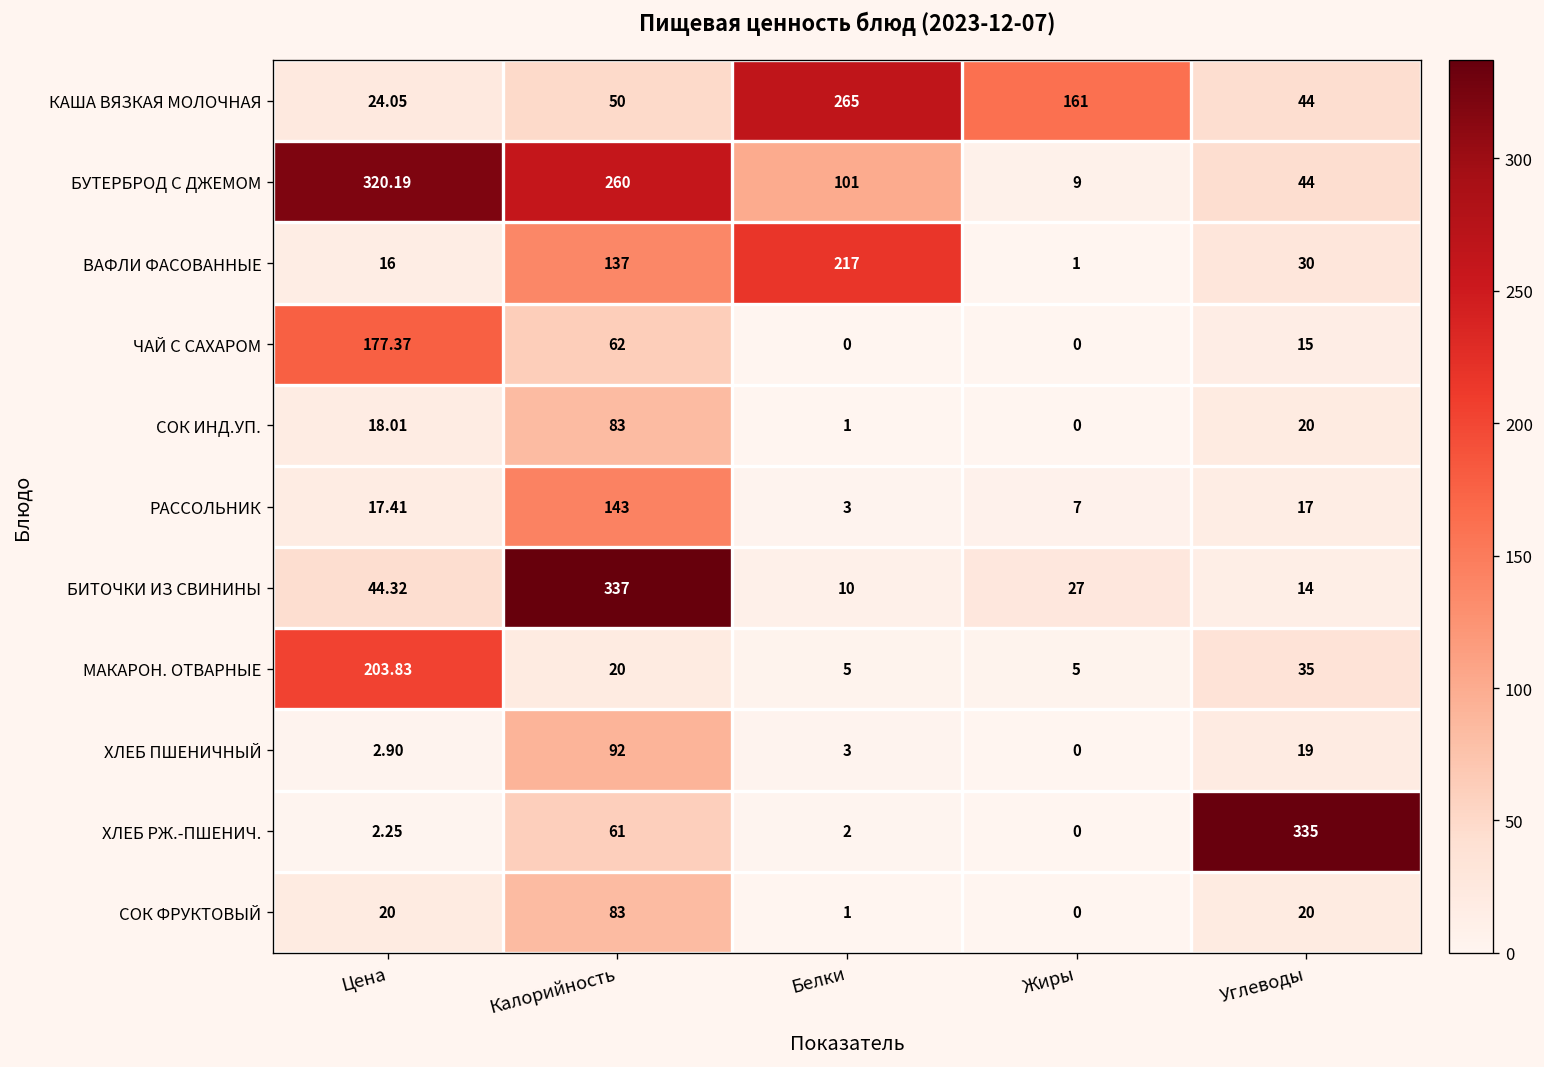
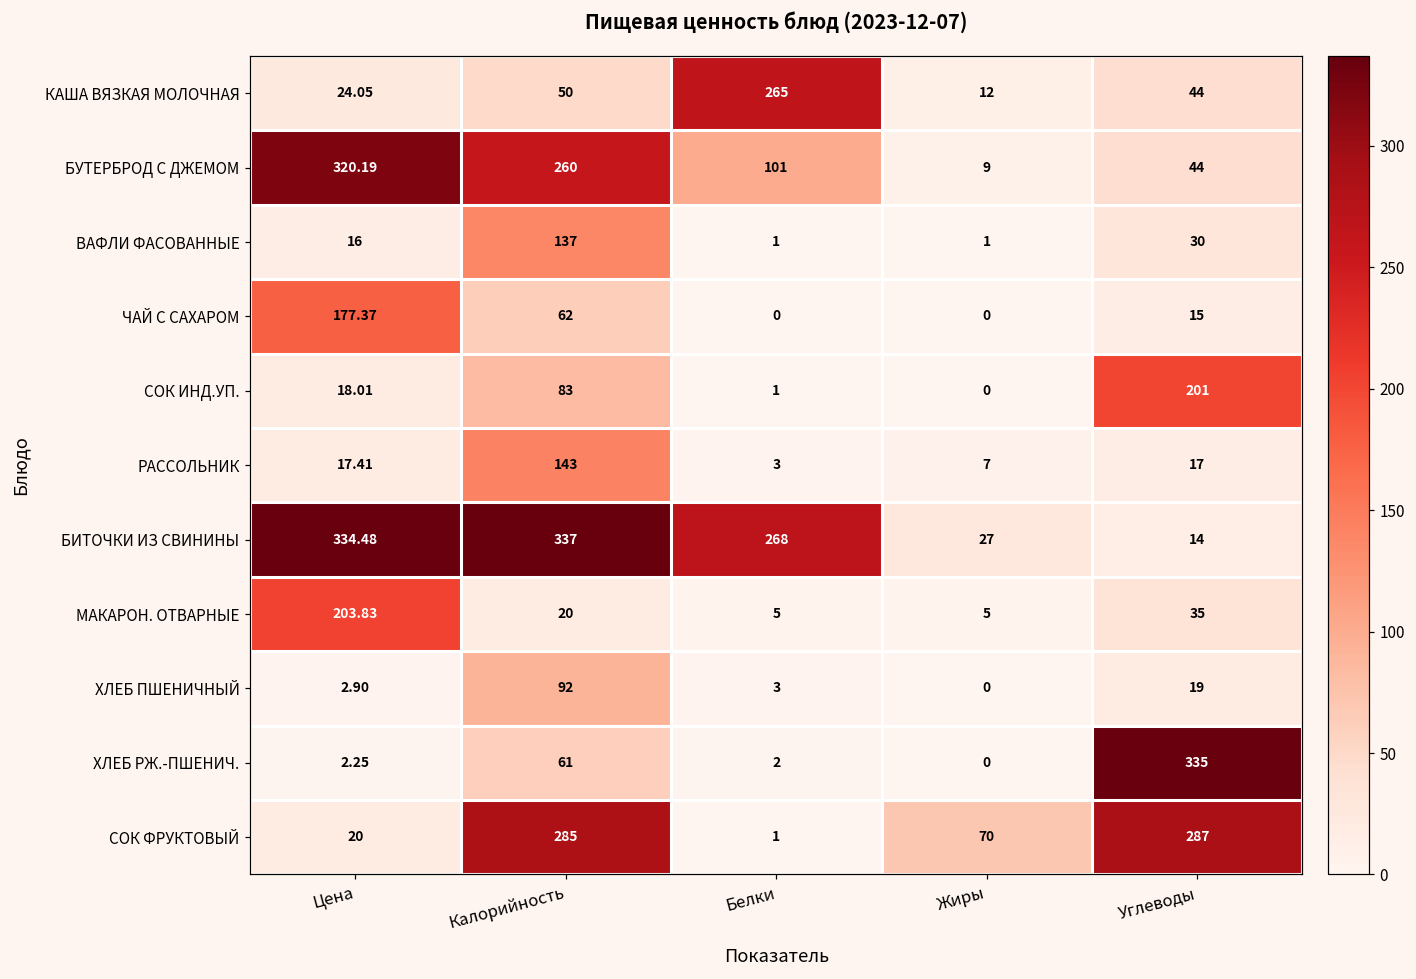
  {
    "КАША ВЯЗКАЯ МОЛОЧНАЯ": {
      "Цена": 24.05,
      "Калорийность": 50,
      "Белки": 265,
-     "Жиры": 161,
+     "Жиры": 12,
      "Углеводы": 44
    },
    "БУТЕРБРОД С ДЖЕМОМ": {
      "Цена": 320.19,
      "Калорийность": 260,
      "Белки": 101,
      "Жиры": 9,
      "Углеводы": 44
    },
    "ВАФЛИ ФАСОВАННЫЕ": {
      "Цена": 16,
      "Калорийность": 137,
-     "Белки": 217,
+     "Белки": 1,
      "Жиры": 1,
      "Углеводы": 30
    },
    "ЧАЙ С САХАРОМ": {
      "Цена": 177.37,
      "Калорийность": 62,
      "Белки": 0,
      "Жиры": 0,
      "Углеводы": 15
    },
    "СОК ИНД.УП.": {
      "Цена": 18.01,
      "Калорийность": 83,
      "Белки": 1,
      "Жиры": 0,
-     "Углеводы": 20
+     "Углеводы": 201
    },
    "РАССОЛЬНИК": {
      "Цена": 17.41,
      "Калорийность": 143,
      "Белки": 3,
      "Жиры": 7,
      "Углеводы": 17
    },
    "БИТОЧКИ ИЗ СВИНИНЫ": {
-     "Цена": 44.32,
+     "Цена": 334.48,
      "Калорийность": 337,
-     "Белки": 10,
+     "Белки": 268,
      "Жиры": 27,
      "Углеводы": 14
    },
    "МАКАРОН. ОТВАРНЫЕ": {
      "Цена": 203.83,
      "Калорийность": 20,
      "Белки": 5,
      "Жиры": 5,
      "Углеводы": 35
    },
    "ХЛЕБ ПШЕНИЧНЫЙ": {
      "Цена": 2.90,
      "Калорийность": 92,
      "Белки": 3,
      "Жиры": 0,
      "Углеводы": 19
    },
    "ХЛЕБ РЖ.-ПШЕНИЧ.": {
      "Цена": 2.25,
      "Калорийность": 61,
      "Белки": 2,
      "Жиры": 0,
      "Углеводы": 335
    },
    "СОК ФРУКТОВЫЙ": {
      "Цена": 20,
-     "Калорийность": 83,
+     "Калорийность": 285,
      "Белки": 1,
-     "Жиры": 0,
-     "Углеводы": 20
+     "Жиры": 70,
+     "Углеводы": 287
    }
  }
